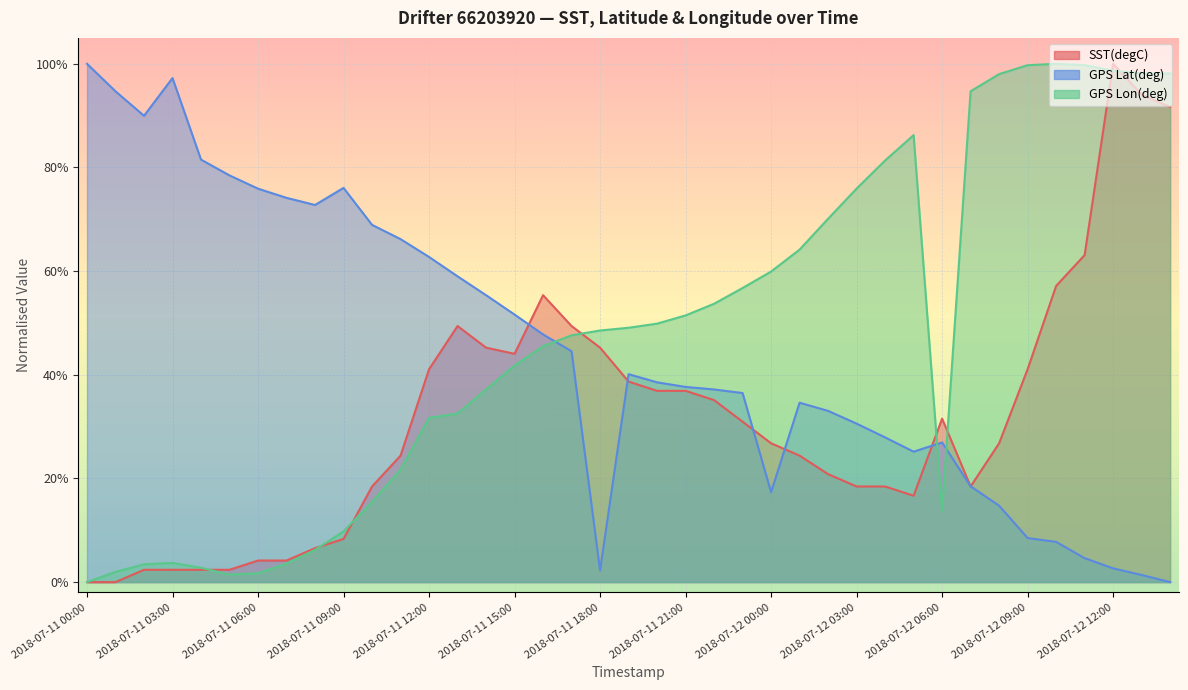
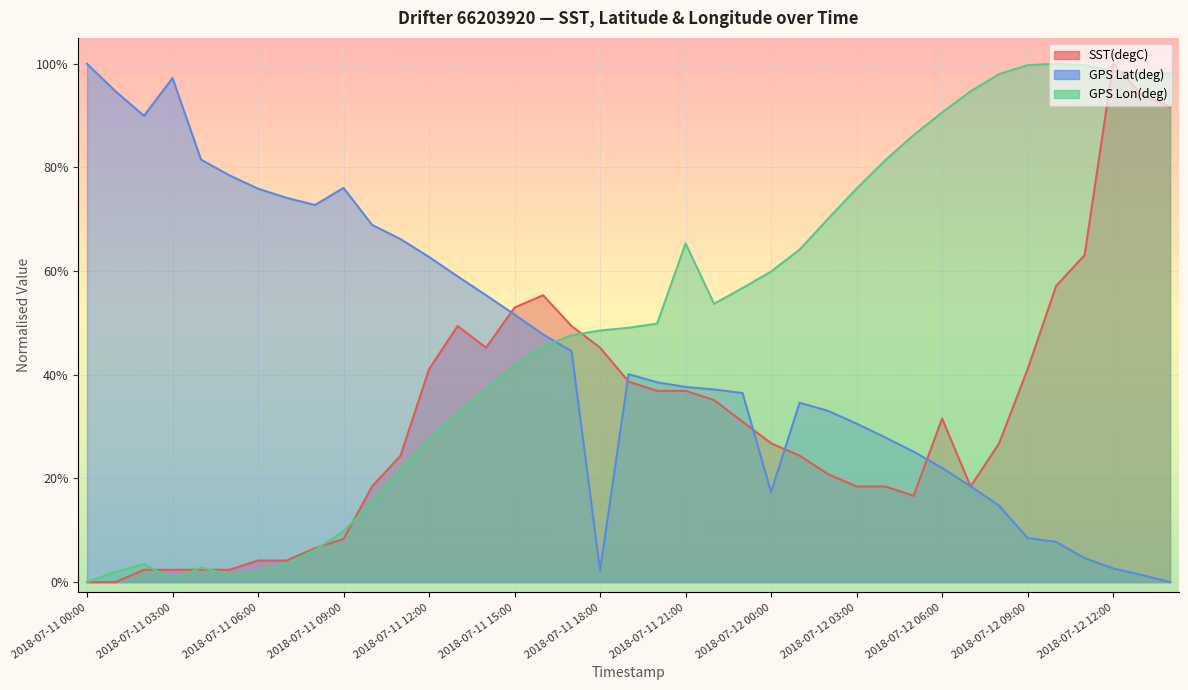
  {
    "SST(degC)": {
      "2018-07-11 03:00": "2%",
      "2018-07-11 06:00": "4%",
      "2018-07-11 09:00": "8%",
      "2018-07-11 12:00": "41%",
-     "2018-07-11 15:00": "44%",
+     "2018-07-11 15:00": "53%",
      "2018-07-11 18:00": "45%",
      "2018-07-11 21:00": "37%",
      "2018-07-12 00:00": "27%",
      "2018-07-12 03:00": "18%",
      "2018-07-12 06:00": "32%",
      "2018-07-12 09:00": "41%"
    },
    "GPS Lat(deg)": {
      "2018-07-11 00:00": "100%",
      "2018-07-11 03:00": "97%",
      "2018-07-11 06:00": "76%",
      "2018-07-11 09:00": "76%",
      "2018-07-11 12:00": "63%",
      "2018-07-11 15:00": "52%",
      "2018-07-11 18:00": "2%",
      "2018-07-11 21:00": "38%",
      "2018-07-12 00:00": "17%",
      "2018-07-12 03:00": "31%",
-     "2018-07-12 06:00": "27%",
+     "2018-07-12 06:00": "22%",
      "2018-07-12 09:00": "9%",
      "2018-07-12 12:00": "3%"
    },
    "GPS Lon(deg)": {
-     "2018-07-11 03:00": "4%",
+     "2018-07-11 03:00": "1%",
      "2018-07-11 06:00": "2%",
      "2018-07-11 09:00": "10%",
-     "2018-07-11 12:00": "32%",
+     "2018-07-11 12:00": "27%",
      "2018-07-11 15:00": "42%",
      "2018-07-11 18:00": "49%",
-     "2018-07-11 21:00": "51%",
+     "2018-07-11 21:00": "65%",
      "2018-07-12 00:00": "60%",
      "2018-07-12 03:00": "76%",
-     "2018-07-12 06:00": "14%",
+     "2018-07-12 06:00": "91%",
      "2018-07-12 09:00": "100%"
    }
  }
